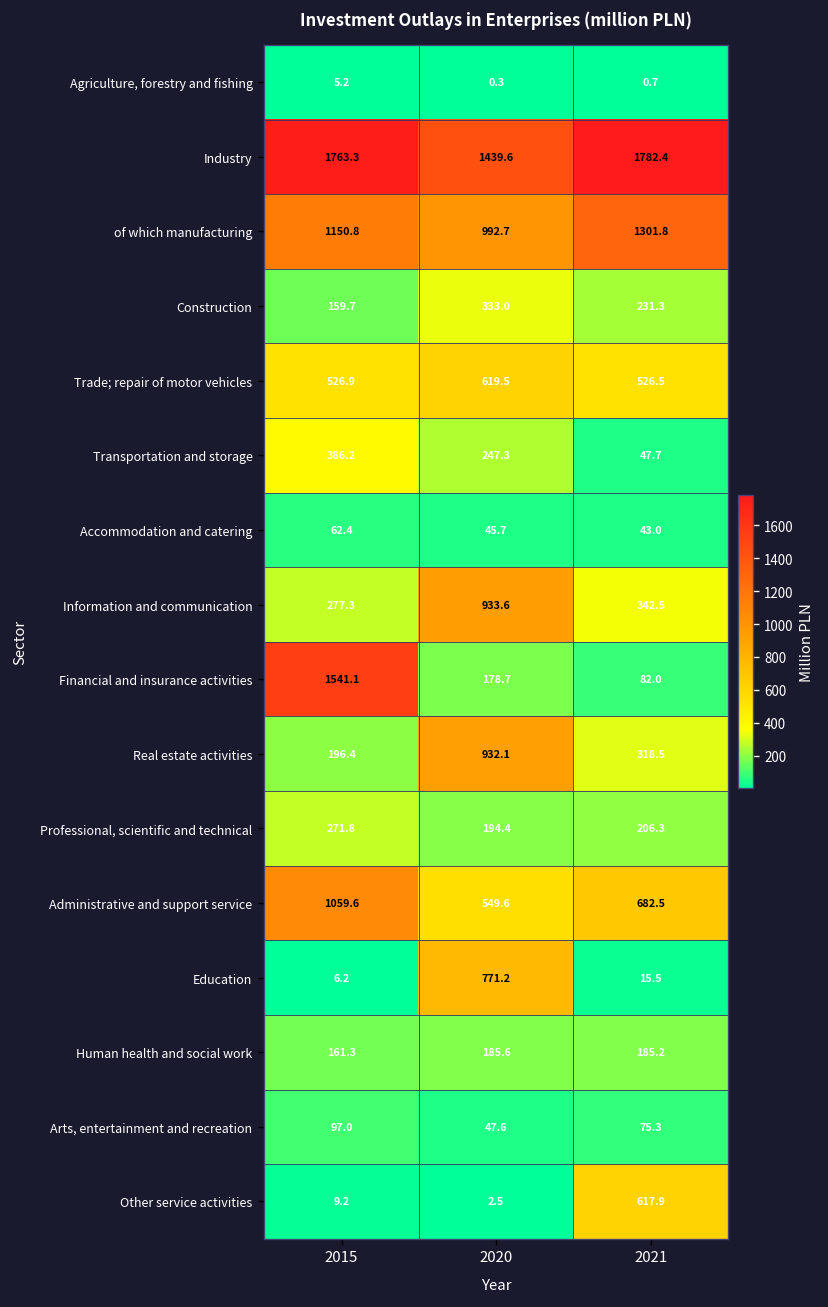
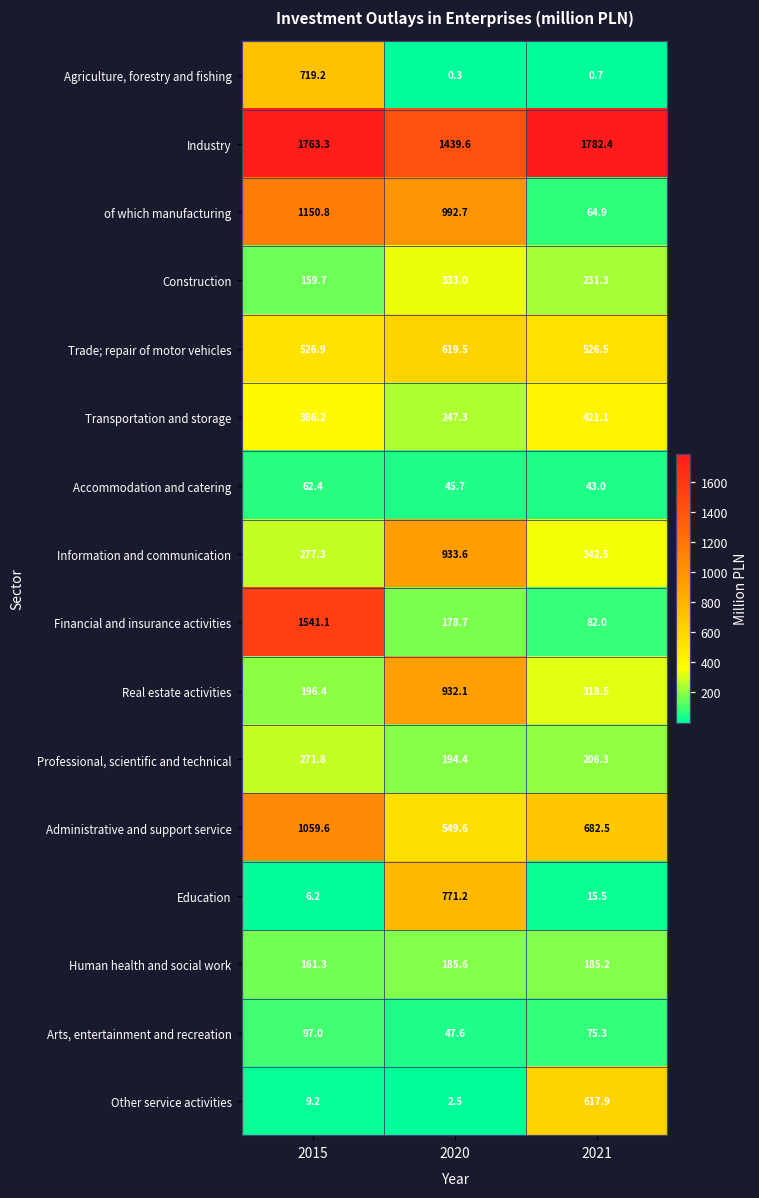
  {
    "Agriculture, forestry and fishing": {
-     "2015": 5.2,
+     "2015": 719.2,
      "2020": 0.3,
      "2021": 0.7
    },
    "Industry": {
      "2015": 1763.3,
      "2020": 1439.6,
      "2021": 1782.4
    },
    "of which manufacturing": {
      "2015": 1150.8,
      "2020": 992.7,
-     "2021": 1301.8
+     "2021": 64.9
    },
    "Construction": {
      "2015": 159.7,
      "2020": 333.0,
      "2021": 231.3
    },
    "Trade; repair of motor vehicles": {
      "2015": 526.9,
      "2020": 619.5,
      "2021": 526.5
    },
    "Transportation and storage": {
      "2015": 386.2,
      "2020": 247.3,
-     "2021": 47.7
+     "2021": 421.1
    },
    "Accommodation and catering": {
      "2015": 62.4,
      "2020": 45.7,
      "2021": 43.0
    },
    "Information and communication": {
      "2015": 277.3,
      "2020": 933.6,
      "2021": 342.5
    },
    "Financial and insurance activities": {
      "2015": 1541.1,
      "2020": 178.7,
      "2021": 82.0
    },
    "Real estate activities": {
      "2015": 196.4,
      "2020": 932.1,
      "2021": 318.5
    },
    "Professional, scientific and technical": {
      "2015": 271.8,
      "2020": 194.4,
      "2021": 206.3
    },
    "Administrative and support service": {
      "2015": 1059.6,
      "2020": 549.6,
      "2021": 682.5
    },
    "Education": {
      "2015": 6.2,
      "2020": 771.2,
      "2021": 15.5
    },
    "Human health and social work": {
      "2015": 161.3,
      "2020": 185.6,
      "2021": 185.2
    },
    "Arts, entertainment and recreation": {
      "2015": 97.0,
      "2020": 47.6,
      "2021": 75.3
    },
    "Other service activities": {
      "2015": 9.2,
      "2020": 2.5,
      "2021": 617.9
    }
  }
